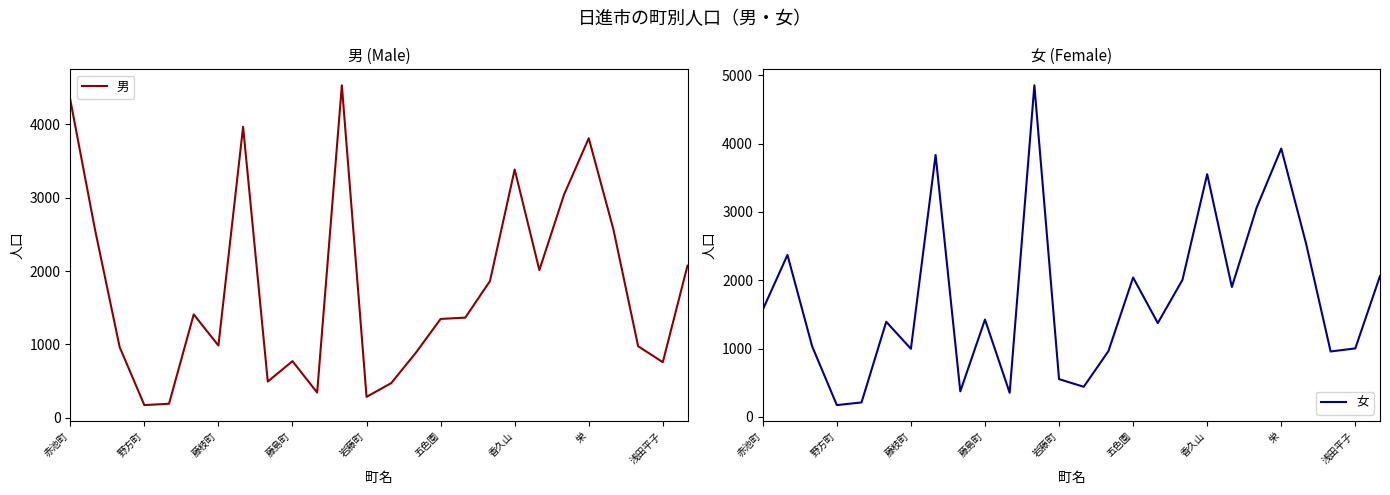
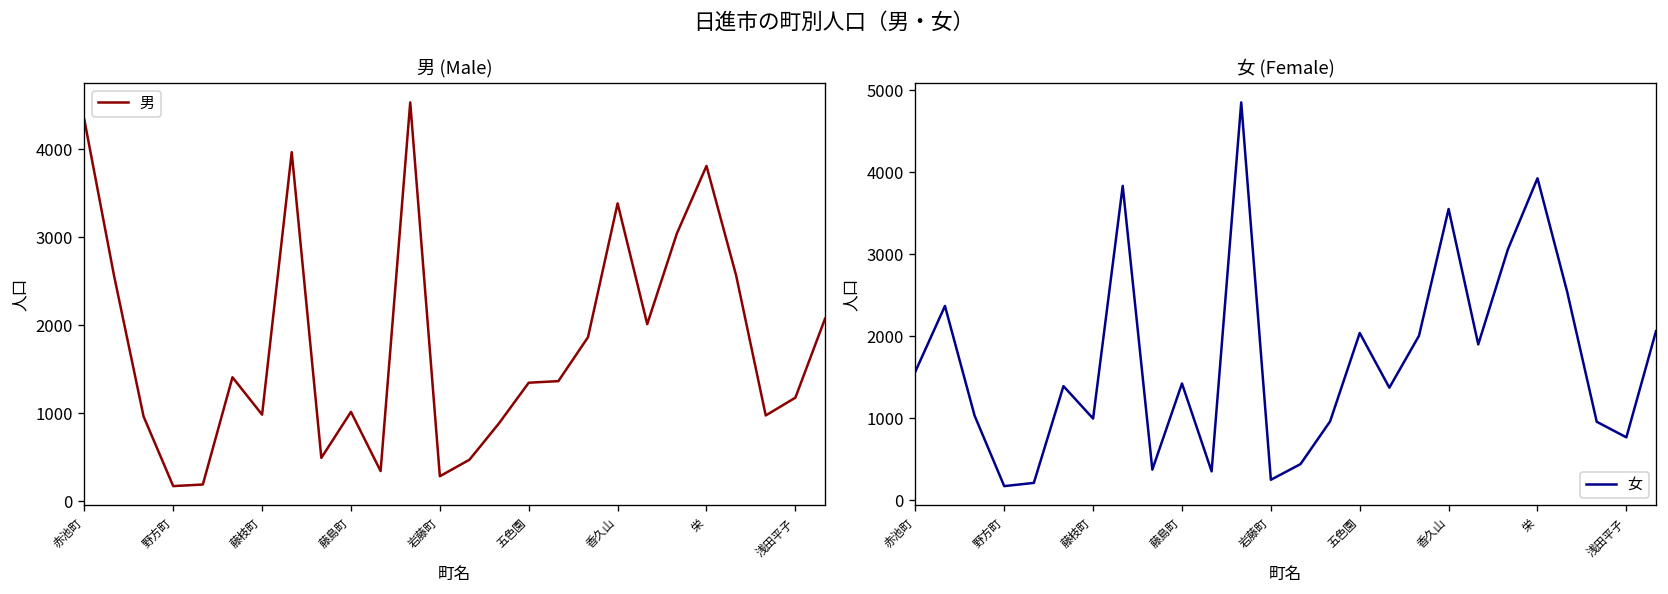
  {
    "男 (Male)": {
      "赤池町": 4300,
      "野方町": 200,
      "藤枝町": 1000,
-     "藤島町": 800,
+     "藤島町": 1000,
      "岩藤町": 300,
      "五色園": 1300,
      "香久山": 3400,
      "栄": 3800,
-     "浅田平子": 800
+     "浅田平子": 1200
    },
    "女 (Female)": {
      "赤池町": 1600,
      "野方町": 200,
      "藤枝町": 1000,
      "藤島町": 1400,
-     "岩藤町": 600,
+     "岩藤町": 200,
      "五色園": 2000,
      "香久山": 3600,
      "栄": 3900,
-     "浅田平子": 1000
+     "浅田平子": 800
    }
  }
